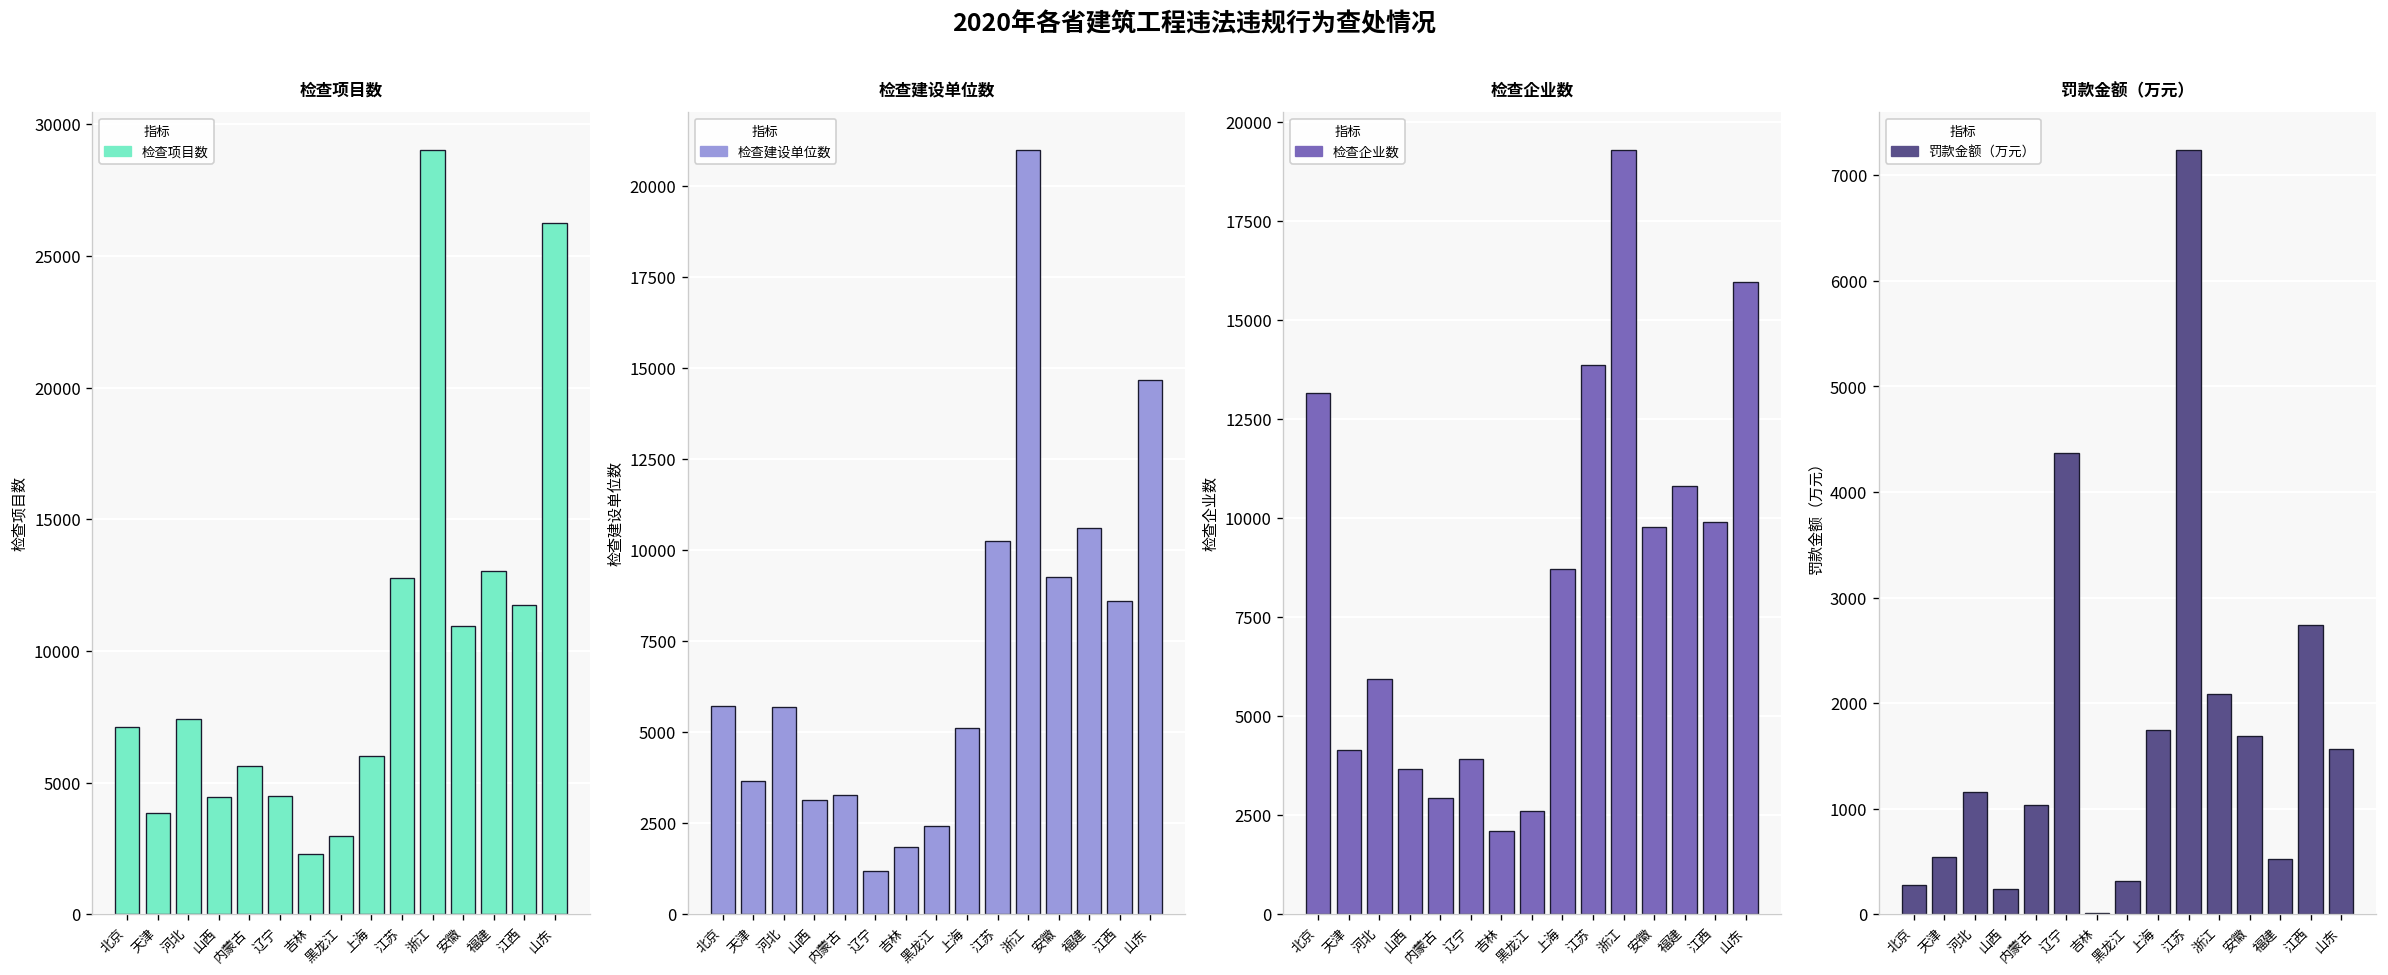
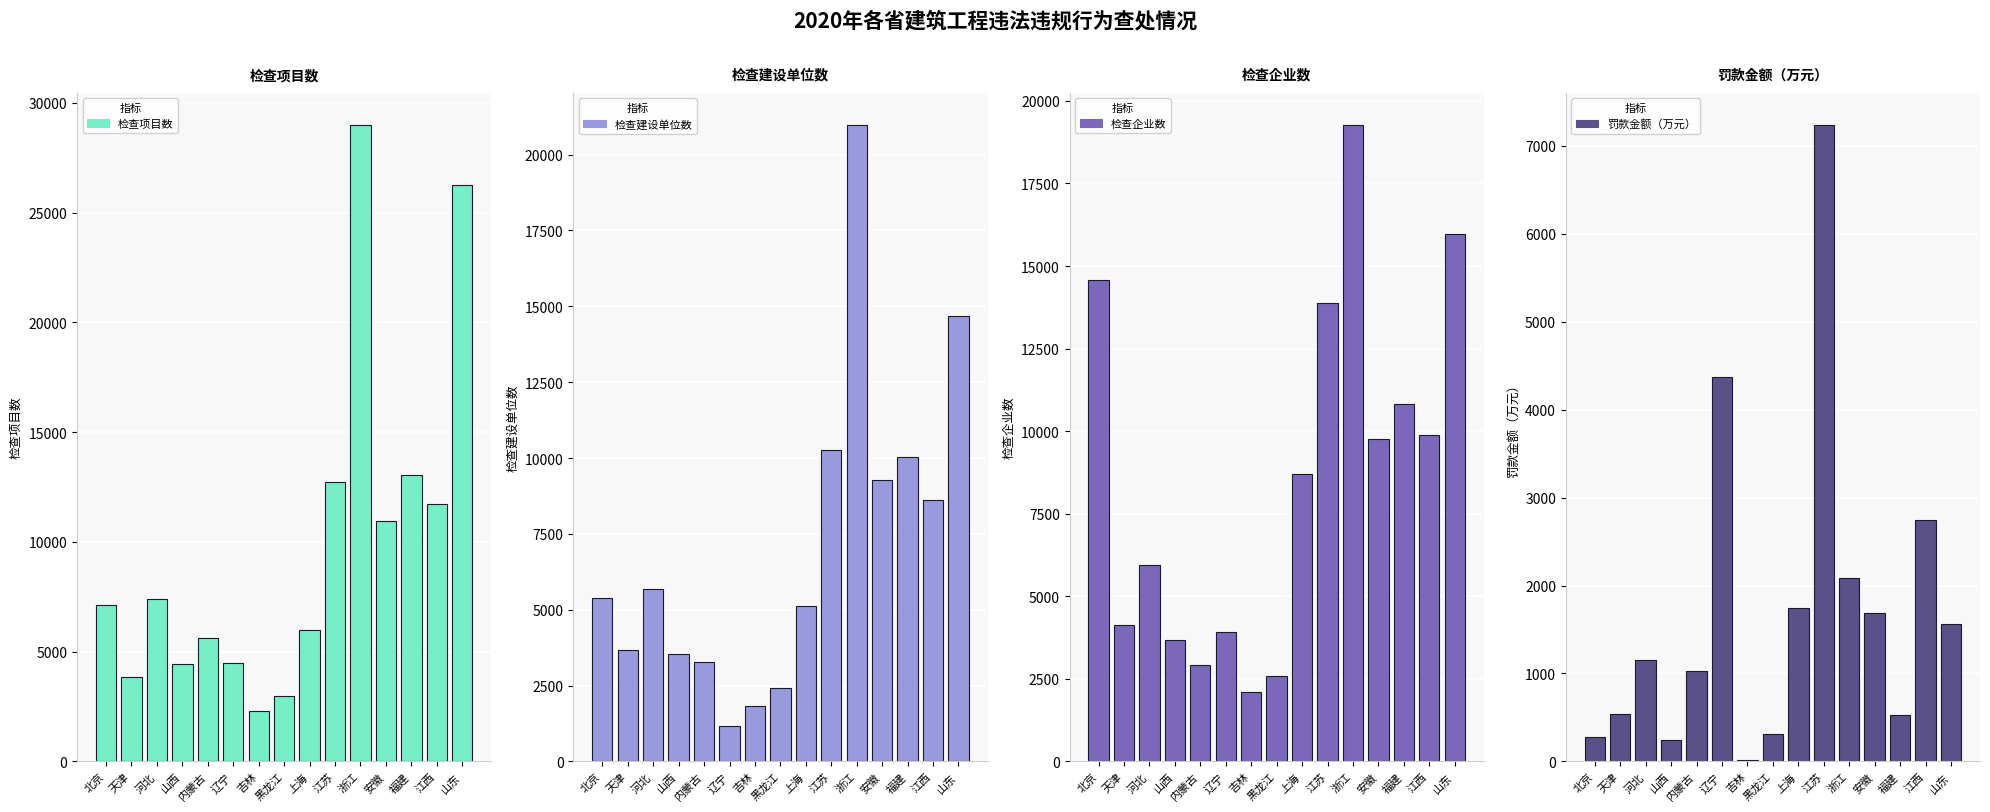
  {
    "检查项目数": {
      "北京": 7100,
      "天津": 3800,
      "河北": 7400,
      "山西": 4400,
      "内蒙古": 5600,
      "辽宁": 4500,
      "吉林": 2300,
      "黑龙江": 3000,
      "上海": 6000,
      "江苏": 12800,
      "浙江": 29000,
      "安徽": 11000,
      "福建": 13000,
      "江西": 11700,
      "山东": 26200
    },
    "检查建设单位数": {
-     "北京": 5700,
+     "北京": 5400,
      "天津": 3700,
      "河北": 5700,
-     "山西": 3100,
+     "山西": 3500,
      "内蒙古": 3300,
      "辽宁": 1200,
      "吉林": 1800,
      "黑龙江": 2400,
      "上海": 5100,
      "江苏": 10300,
      "浙江": 21000,
      "安徽": 9300,
-     "福建": 10600,
+     "福建": 10000,
      "江西": 8600,
      "山东": 14700
    },
    "检查企业数": {
-     "北京": 13100,
+     "北京": 14600,
      "天津": 4100,
      "河北": 5900,
      "山西": 3700,
      "内蒙古": 2900,
      "辽宁": 3900,
      "吉林": 2100,
      "黑龙江": 2600,
      "上海": 8700,
      "江苏": 13900,
      "浙江": 19300,
      "安徽": 9800,
      "福建": 10800,
      "江西": 9900,
      "山东": 16000
    },
    "罚款金额（万元）": {
      "北京": 300,
      "天津": 500,
      "河北": 1200,
      "山西": 200,
      "内蒙古": 1000,
      "辽宁": 4400,
      "黑龙江": 300,
      "上海": 1700,
      "江苏": 7200,
      "浙江": 2100,
      "安徽": 1700,
      "福建": 500,
      "江西": 2700,
      "山东": 1600
    }
  }
